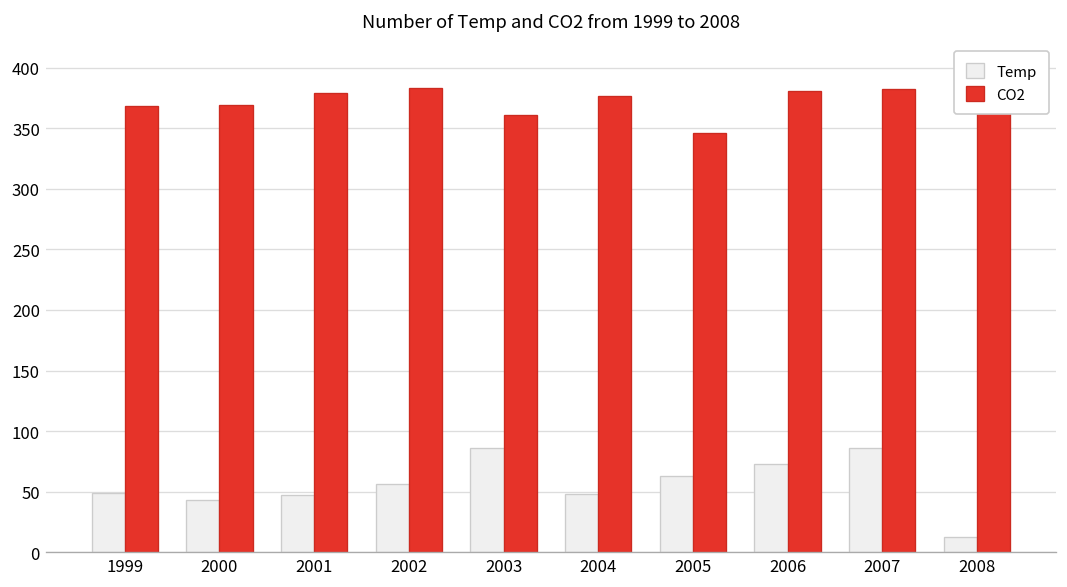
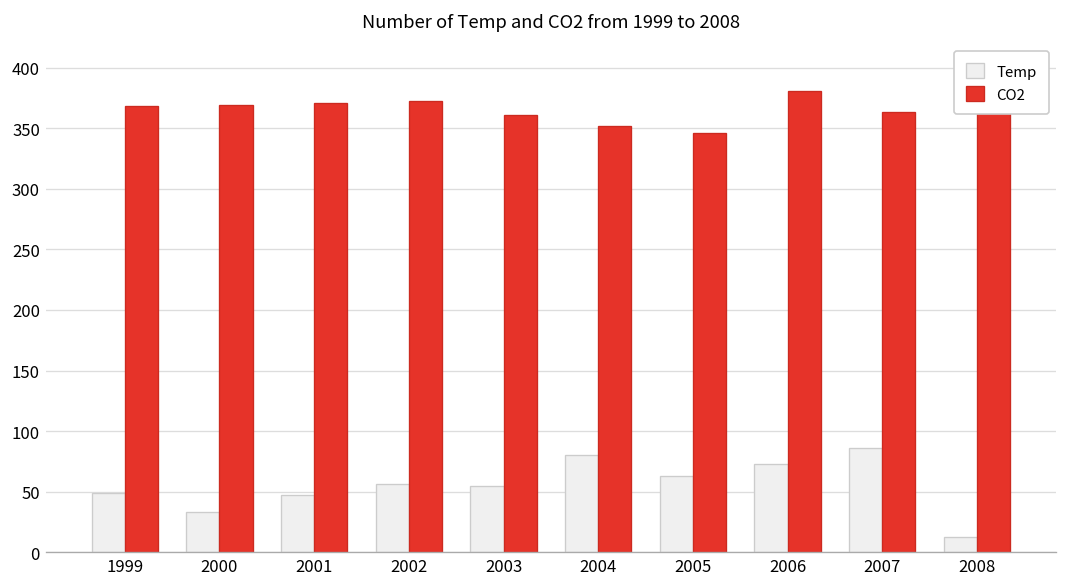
  {
    "Temp": {
      "1999": 49,
-     "2000": 43,
+     "2000": 33,
      "2001": 47,
      "2002": 56,
-     "2003": 86,
-     "2004": 48,
+     "2003": 55,
+     "2004": 80,
      "2005": 63,
      "2006": 73,
      "2007": 86,
      "2008": 13
    },
    "CO2": {
      "1999": 368,
      "2000": 369,
-     "2001": 379,
-     "2002": 383,
+     "2001": 370,
+     "2002": 372,
      "2003": 360,
-     "2004": 377,
+     "2004": 351,
      "2005": 346,
      "2006": 381,
-     "2007": 383
+     "2007": 363
    }
  }
